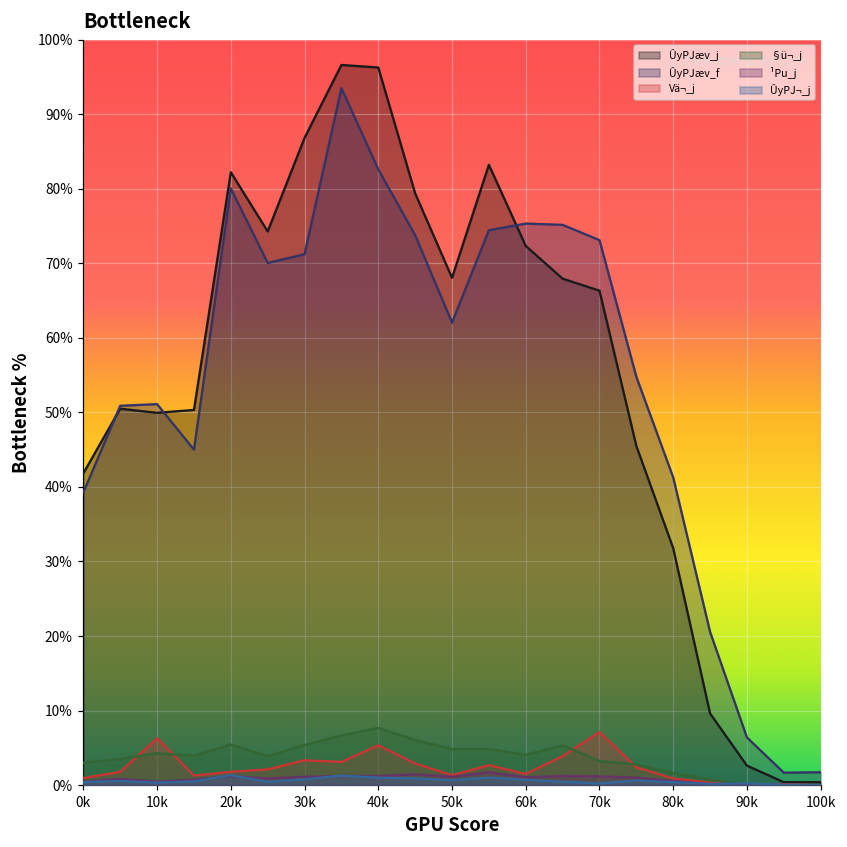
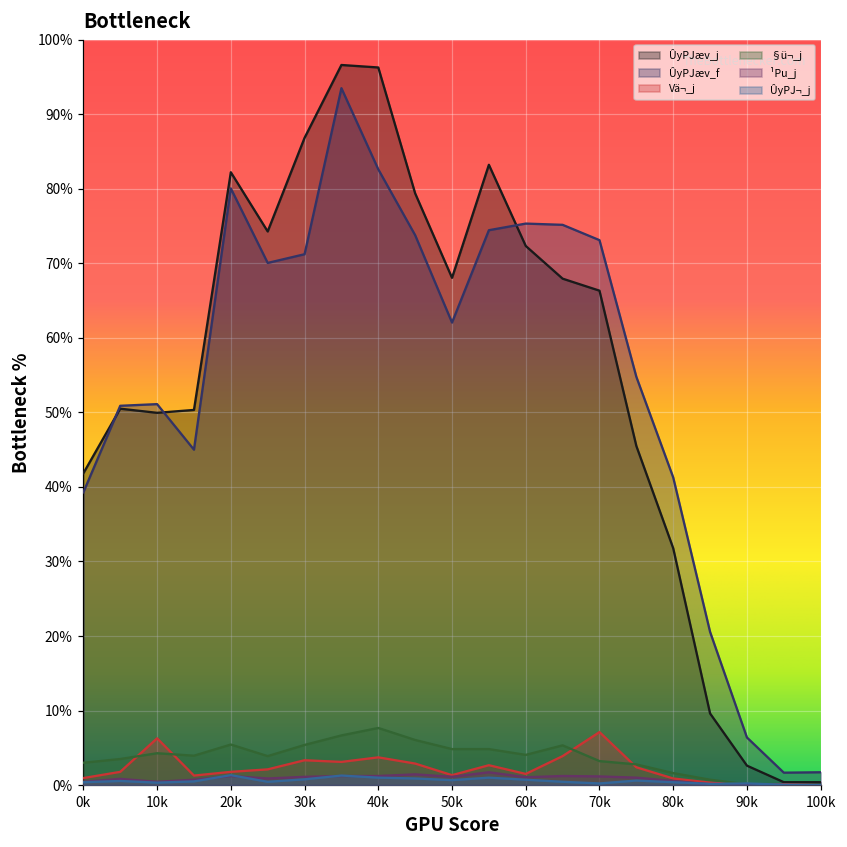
  {
    "Vä¬_j": {
      "0k": "1%",
      "10k": "6%",
      "20k": "2%",
      "30k": "3%",
-     "40k": "5%",
+     "40k": "4%",
      "60k": "2%",
      "70k": "7%"
    }
  }
